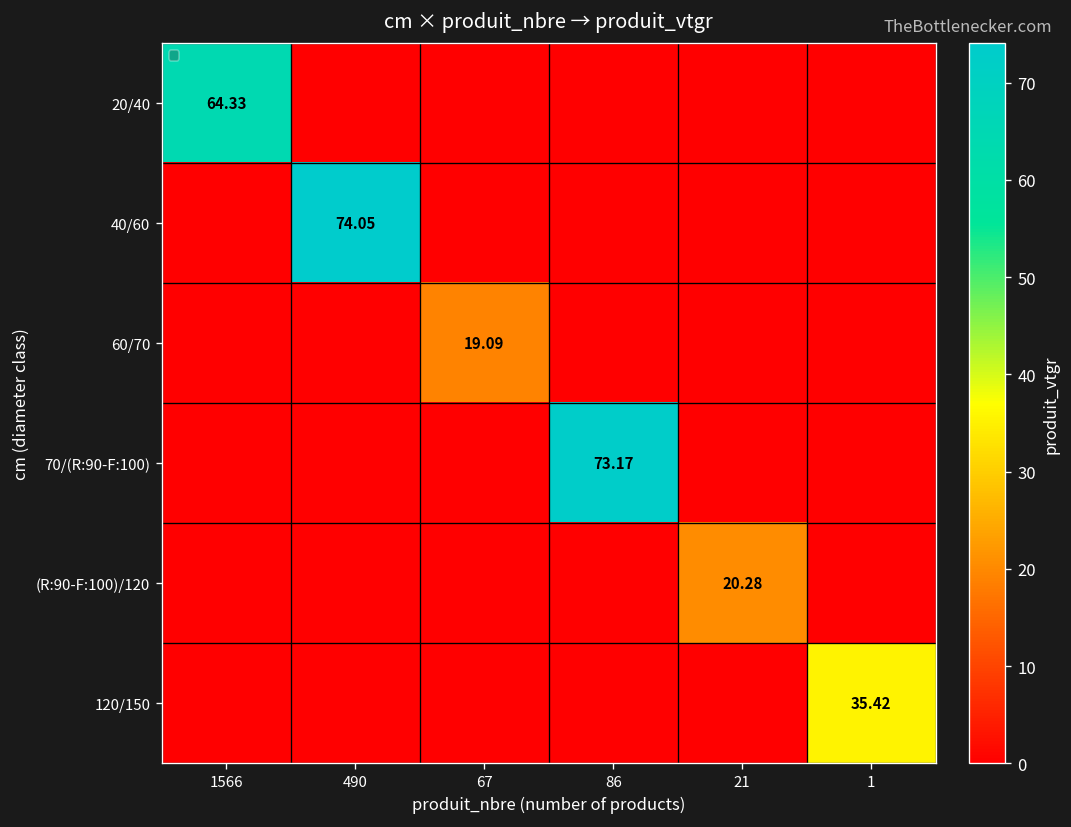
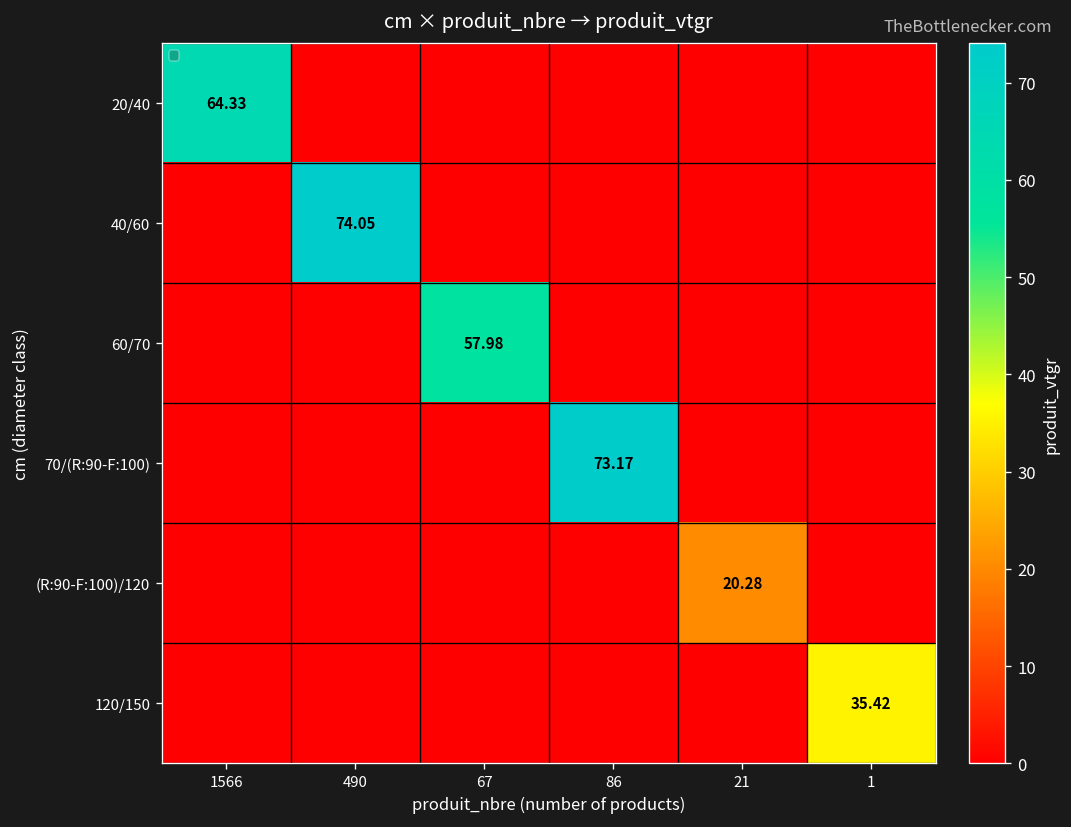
  {
    "20/40": {
      "1566": 64.33
    },
    "40/60": {
      "490": 74.05
    },
    "60/70": {
-     "67": 19.09
+     "67": 57.98
    },
    "70/(R:90-F:100)": {
      "86": 73.17
    },
    "(R:90-F:100)/120": {
      "21": 20.28
    },
    "120/150": {
      "1": 35.42
    }
  }
